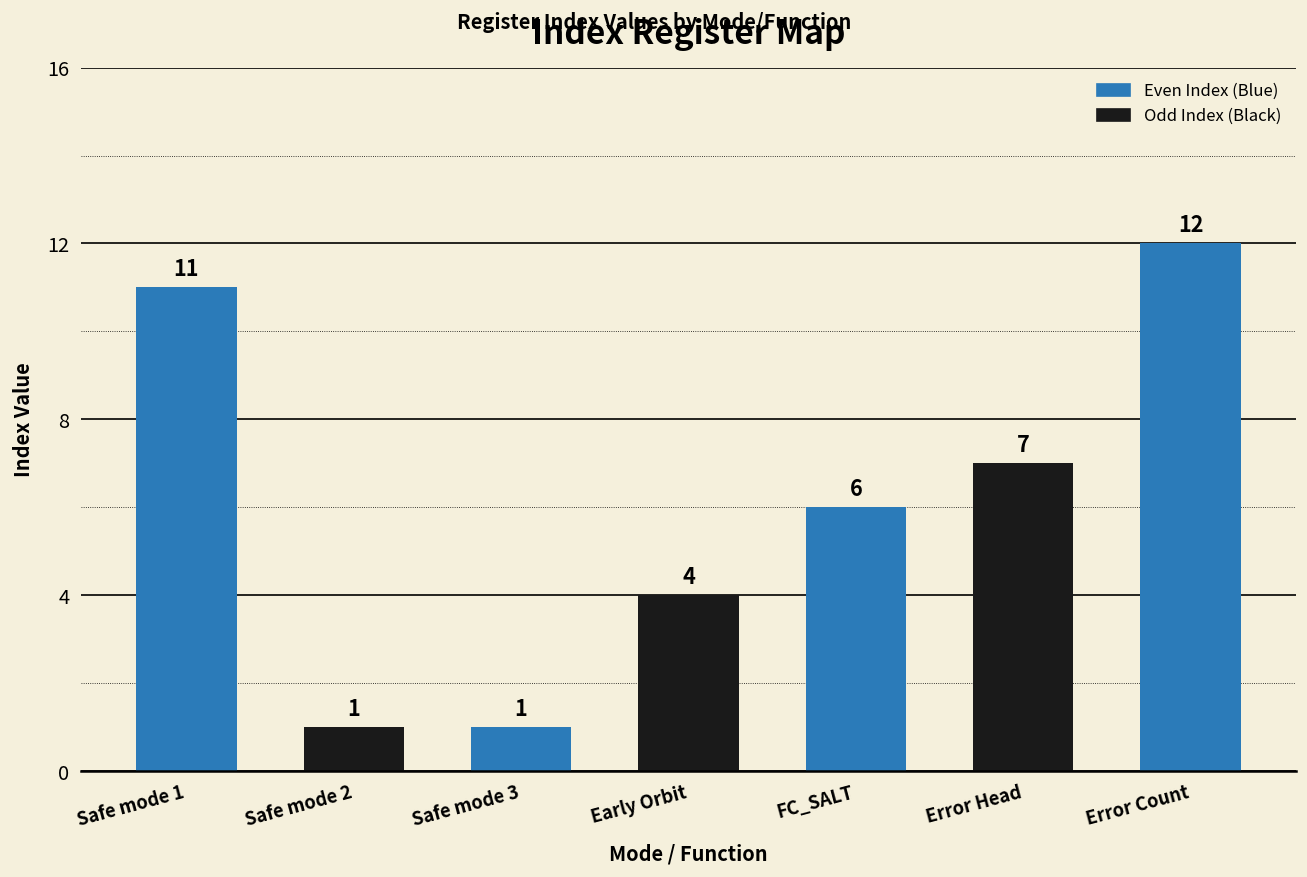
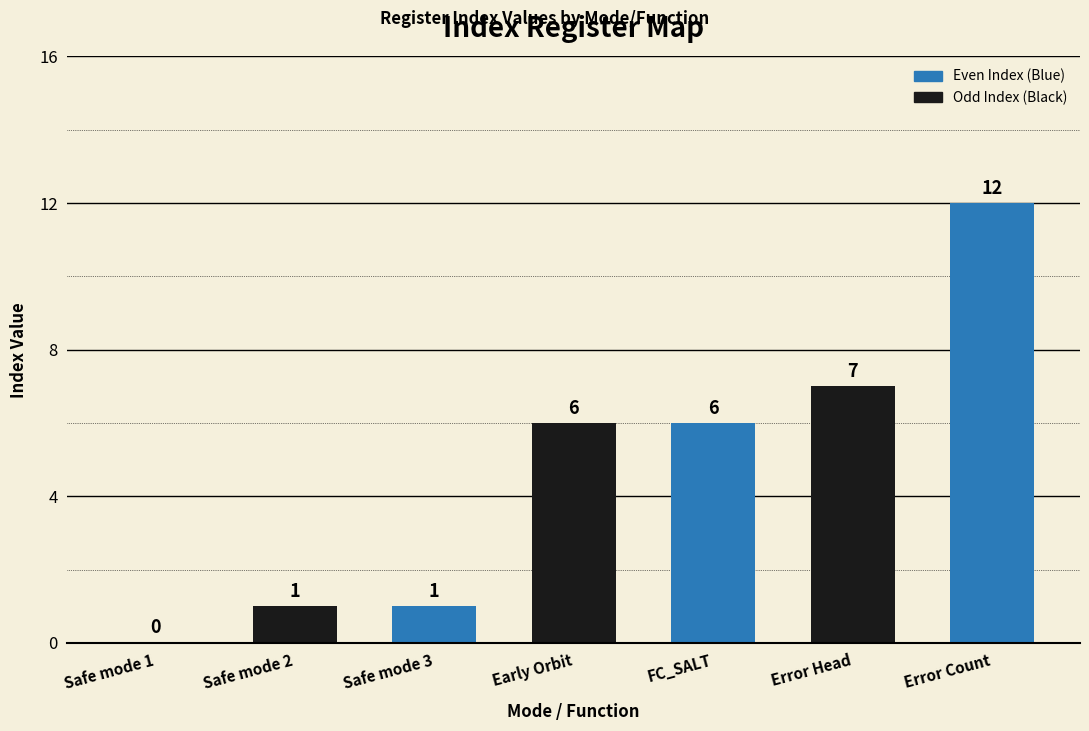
  {
-   "Safe mode 1": 11,
+   "Safe mode 1": 0,
    "Safe mode 2": 1,
    "Safe mode 3": 1,
-   "Early Orbit": 4,
+   "Early Orbit": 6,
    "FC_SALT": 6,
    "Error Head": 7,
    "Error Count": 12
  }
